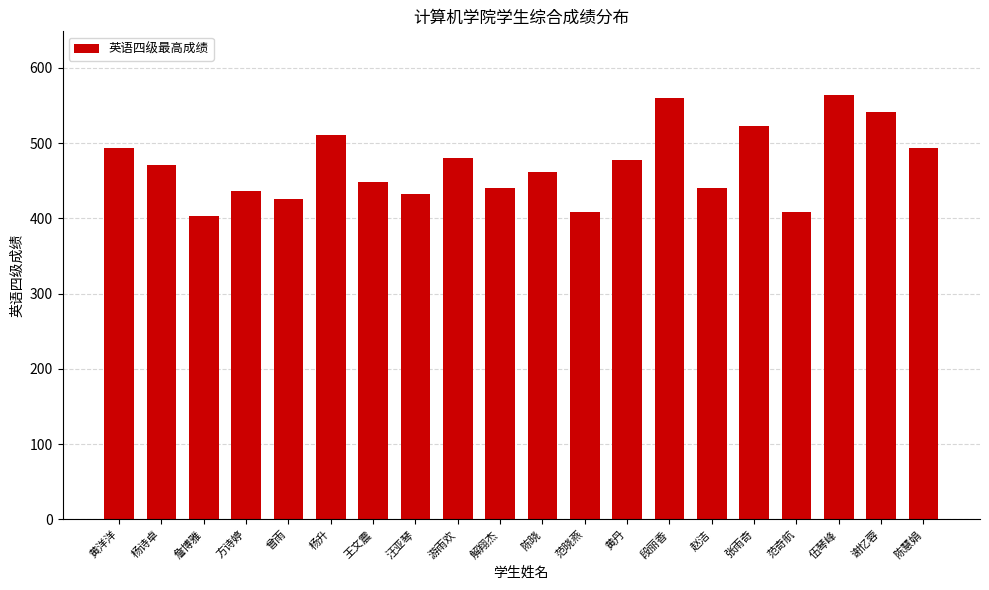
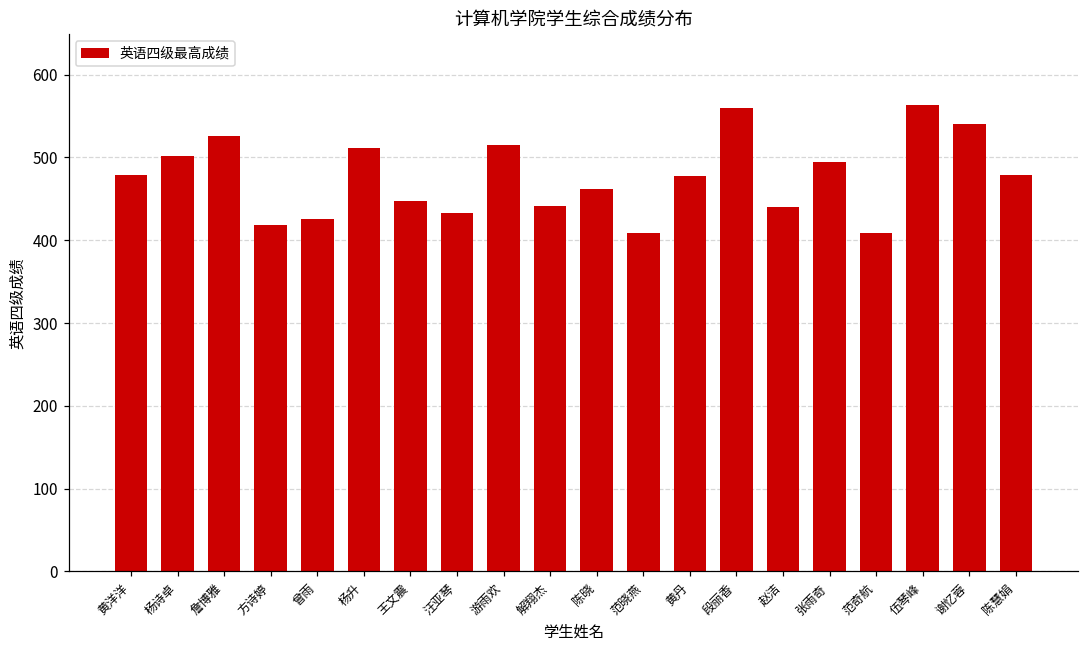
  {
-   "黄洋洋": 490,
-   "杨诗卓": 470,
-   "詹博雅": 400,
-   "方诗婷": 440,
+   "黄洋洋": 480,
+   "杨诗卓": 500,
+   "詹博雅": 530,
+   "方诗婷": 420,
    "曾雨": 430,
    "杨升": 510,
    "王文震": 450,
    "汪亚琴": 430,
-   "游雨欢": 480,
+   "游雨欢": 520,
    "解翔杰": 440,
    "陈晓": 460,
    "范晓燕": 410,
    "黄丹": 480,
    "段丽香": 560,
    "赵洁": 440,
-   "张雨奇": 520,
+   "张雨奇": 490,
    "范奇航": 410,
    "伍琴峰": 560,
    "谢忆蓉": 540,
-   "陈慧娟": 490
+   "陈慧娟": 480
  }
